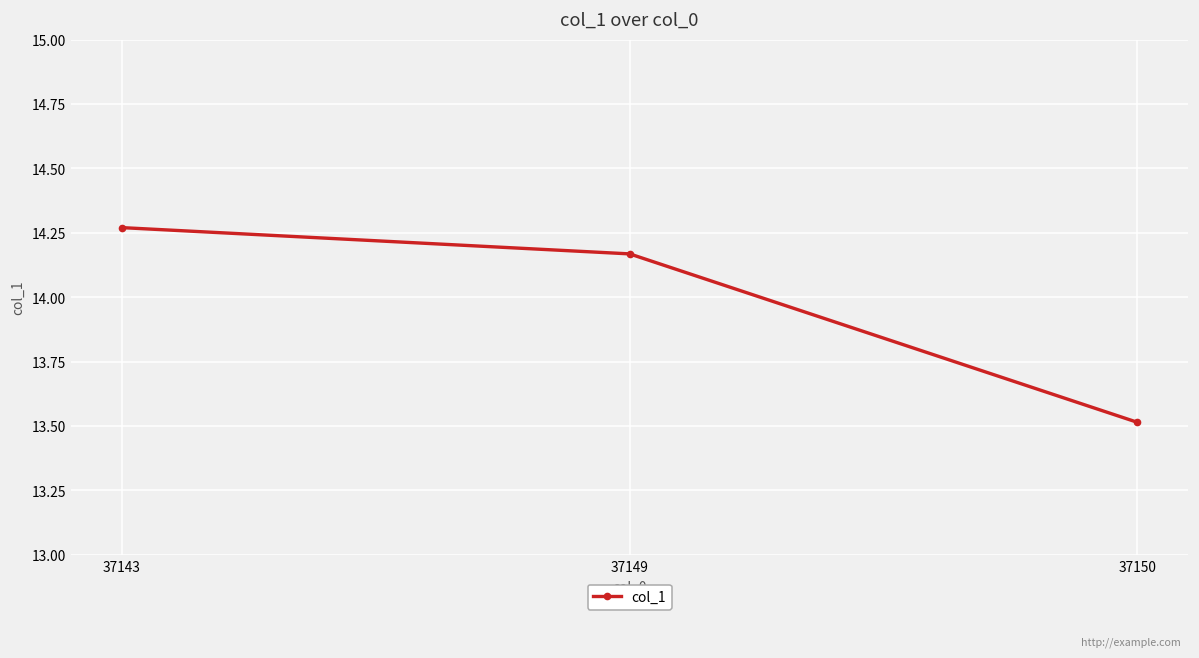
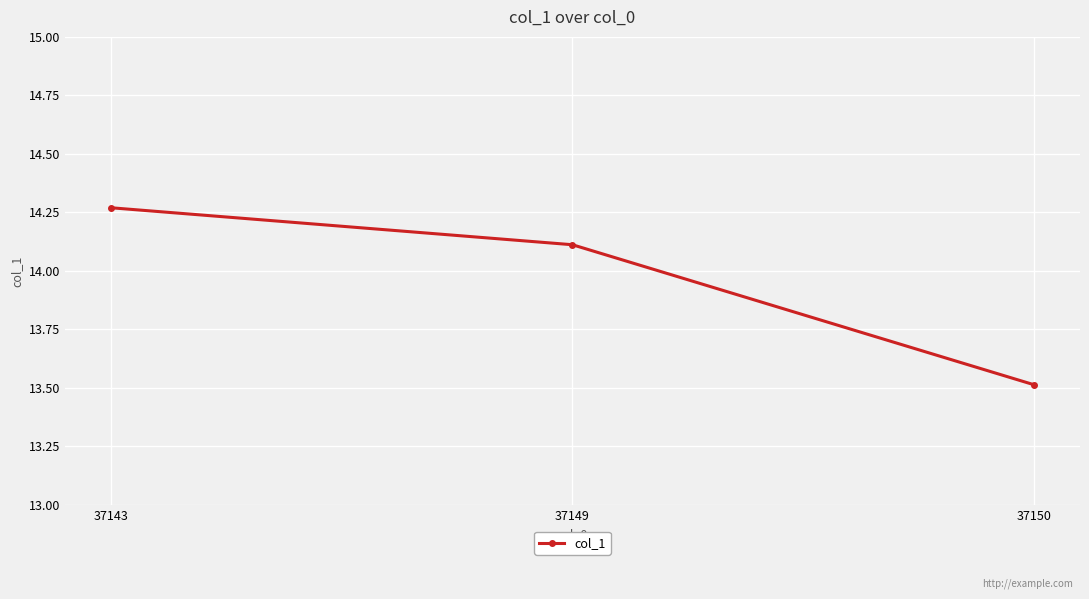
  {
    "37143": 14.27,
-   "37149": 14.17,
+   "37149": 14.11,
    "37150": 13.51
  }
